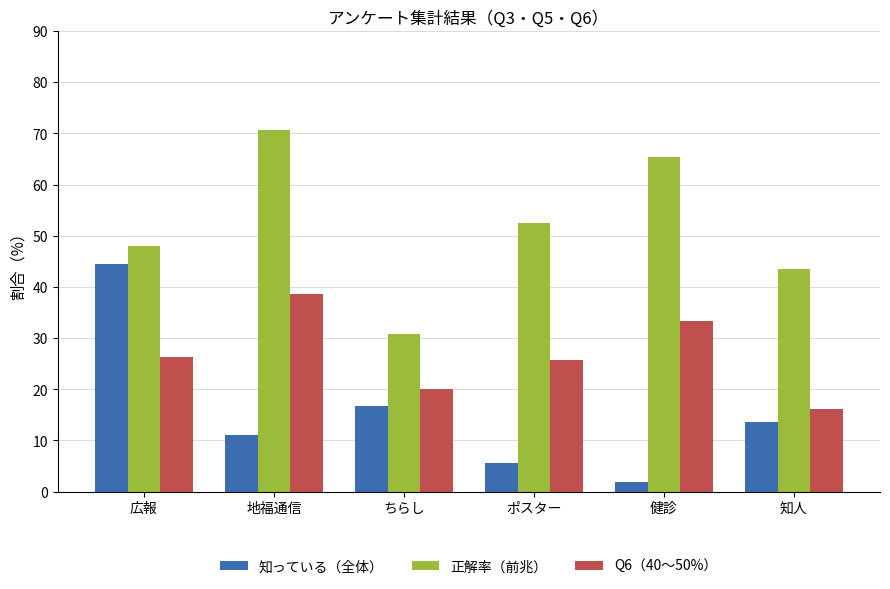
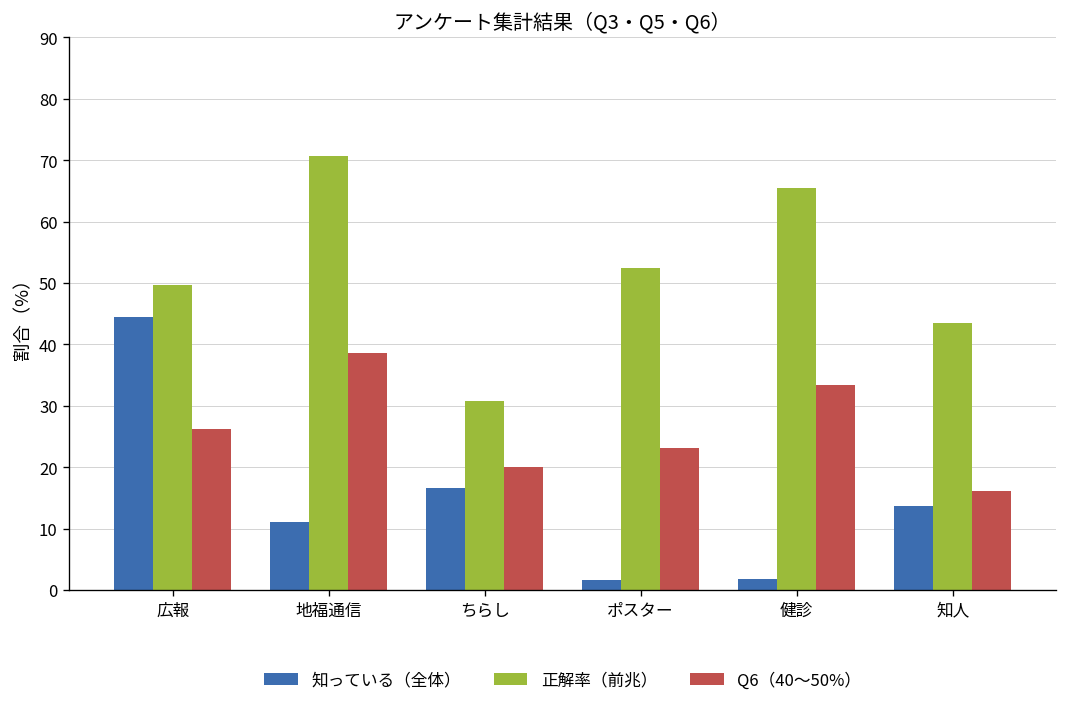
  {
    "知っている（全体）": {
      "広報": 44,
      "地福通信": 11,
      "ちらし": 17,
-     "ポスター": 6,
+     "ポスター": 2,
      "健診": 2,
      "知人": 14
    },
    "正解率（前兆）": {
-     "広報": 48,
+     "広報": 50,
      "地福通信": 71,
      "ちらし": 31,
      "ポスター": 53,
      "健診": 65,
      "知人": 43
    },
    "Q6（40〜50%）": {
      "広報": 26,
      "地福通信": 39,
      "ちらし": 20,
-     "ポスター": 26,
+     "ポスター": 23,
      "健診": 33,
      "知人": 16
    }
  }
